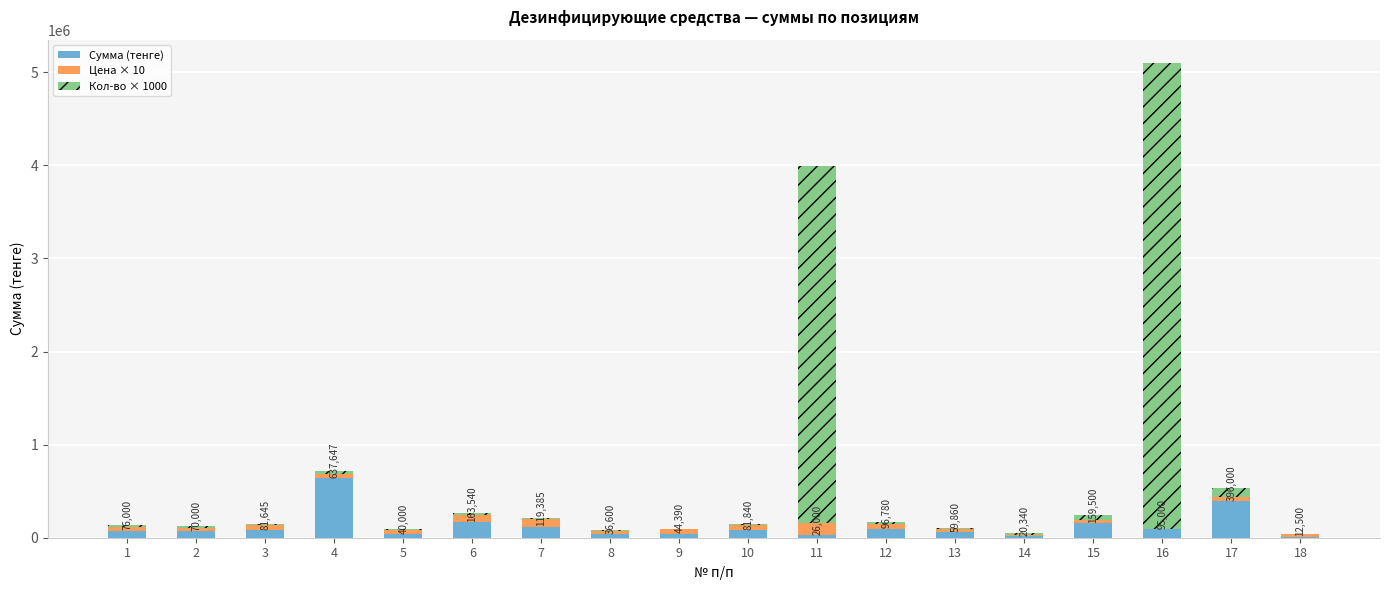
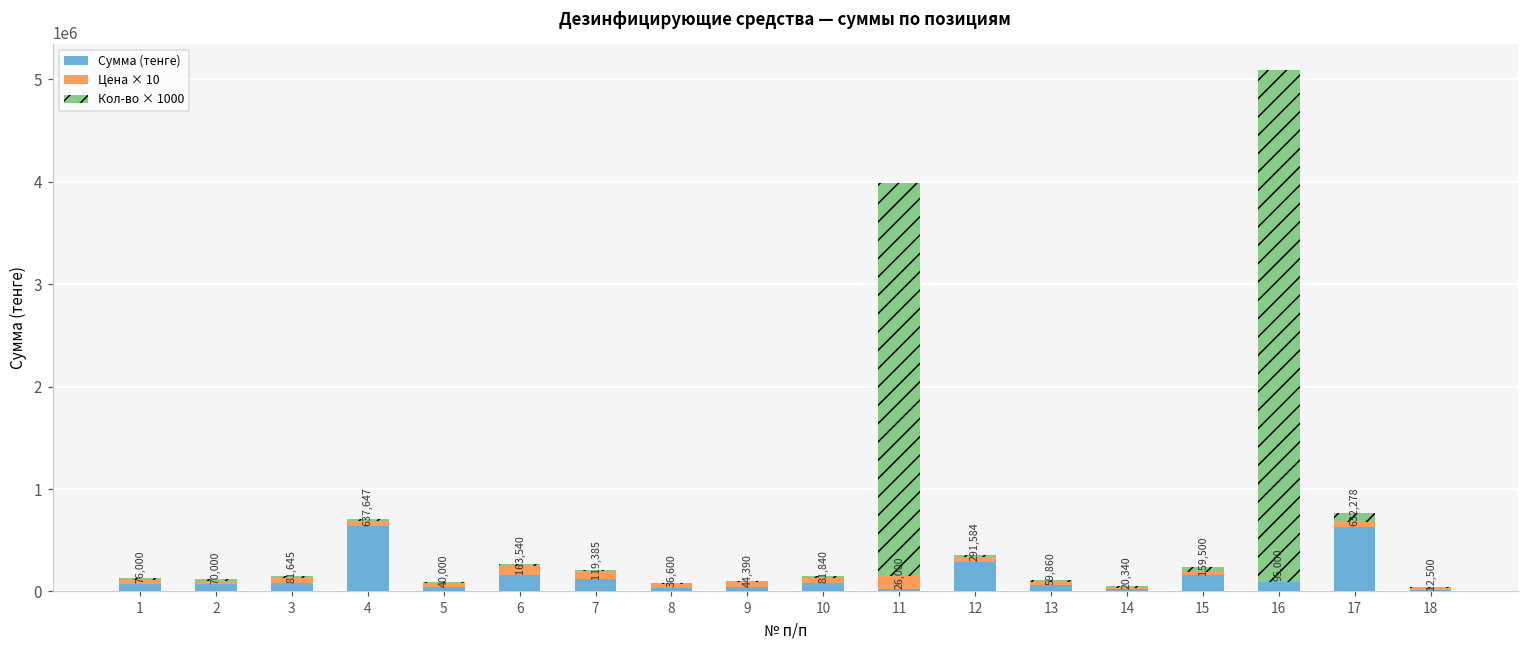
  {
    "Сумма (тенге)": {
      "1": "76,000",
      "2": "70,000",
      "3": "81,645",
      "4": "637,647",
      "5": "40,000",
      "6": "163,540",
      "7": "119,385",
      "8": "36,600",
      "9": "44,390",
      "10": "81,840",
      "11": "26,000",
-     "12": "96,780",
+     "12": "291,584",
      "13": "59,860",
      "14": "20,340",
      "15": "159,500",
      "16": "95,000",
-     "17": "396,000",
+     "17": "632,278",
      "18": "12,500"
    },
    "Цена × 10": {
      "5": "40,000",
      "8": "36,600",
      "9": "44,390"
    }
  }
